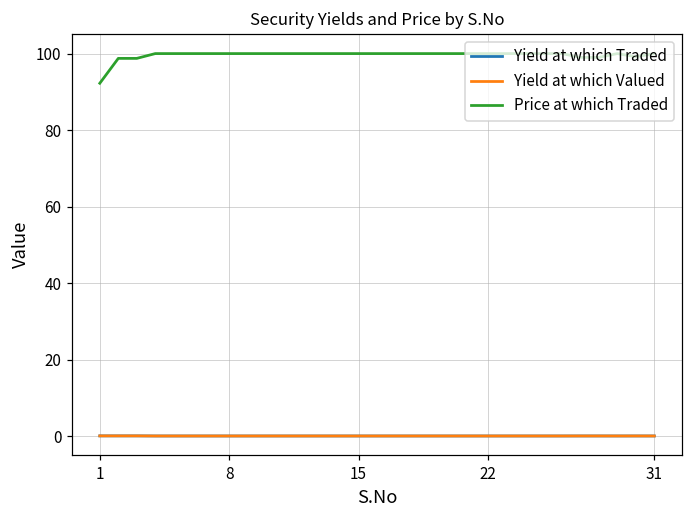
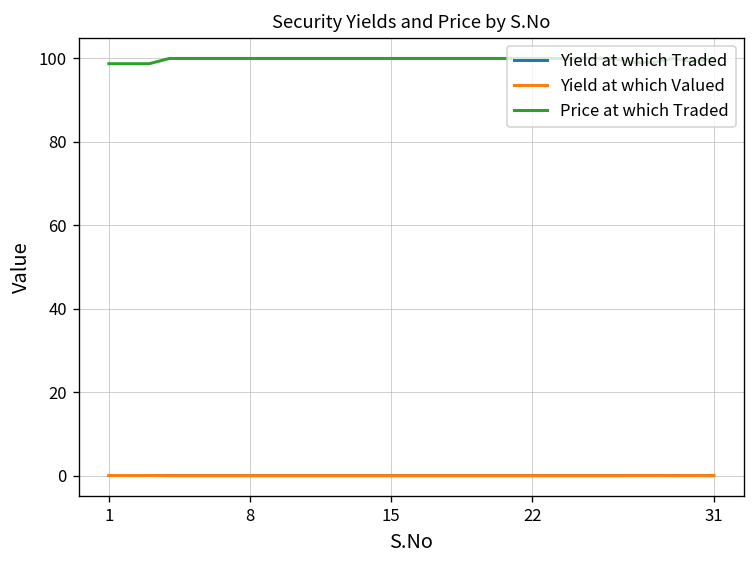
  {
    "Yield at which Valued": {
      "1": 0,
      "8": 0,
      "15": 0,
      "22": 0,
      "31": 0
    },
    "Price at which Traded": {
-     "1": 92,
+     "1": 99,
      "8": 100,
      "15": 100
    }
  }
